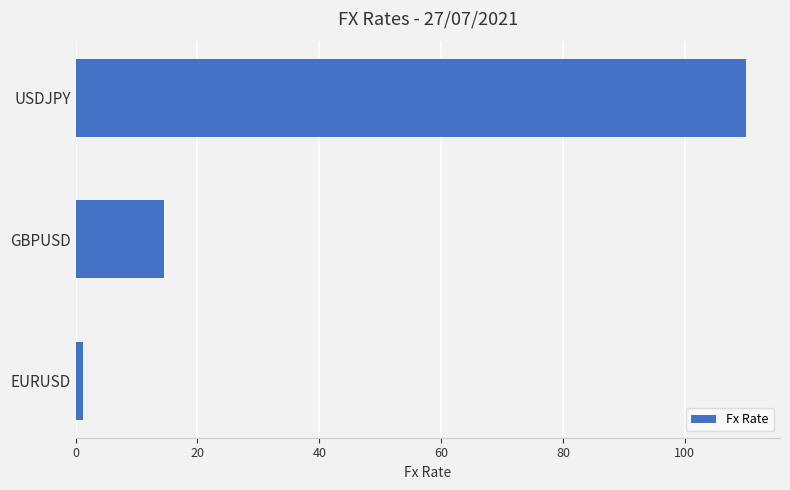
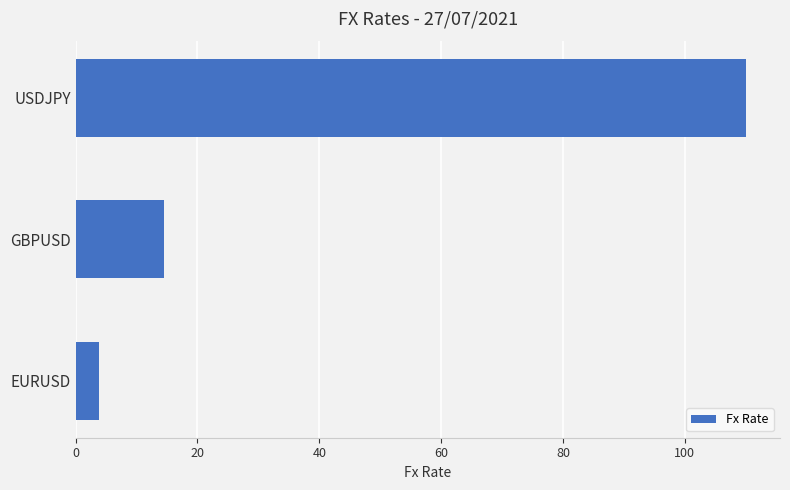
  {
    "USDJPY": 110,
    "GBPUSD": 15,
-   "EURUSD": 1
+   "EURUSD": 4
  }
